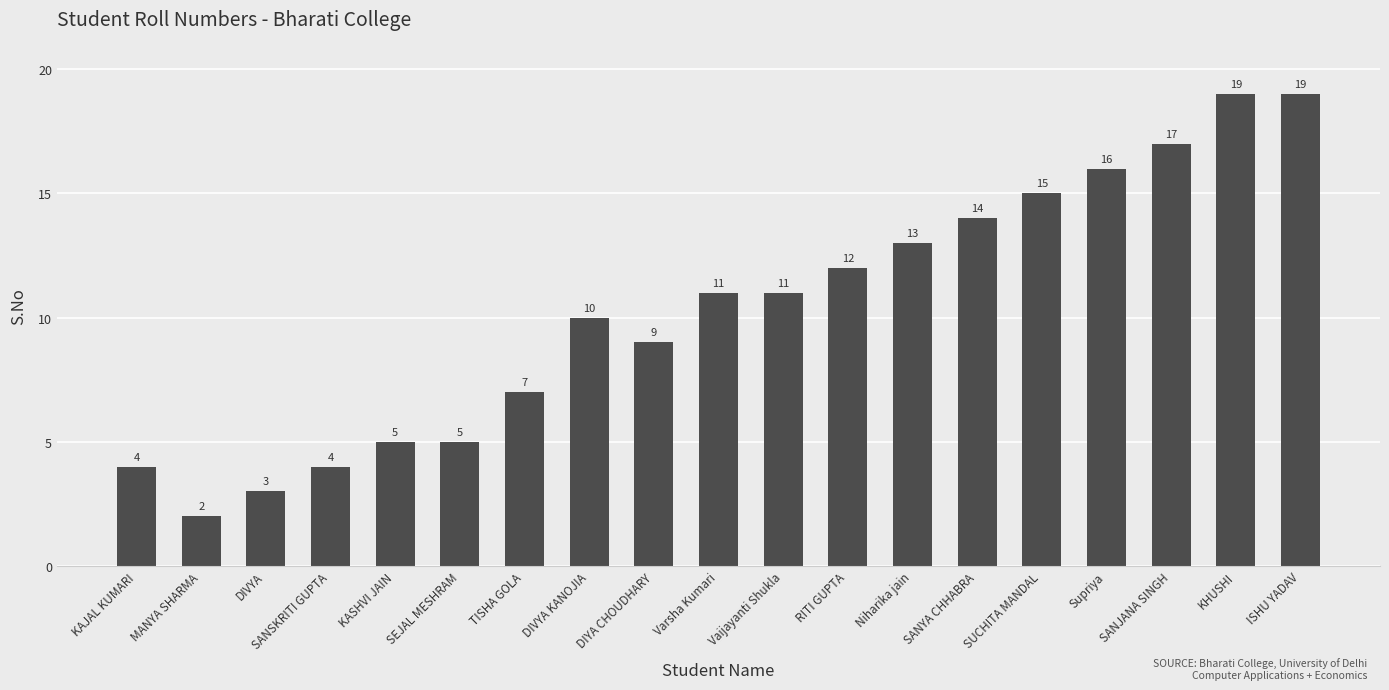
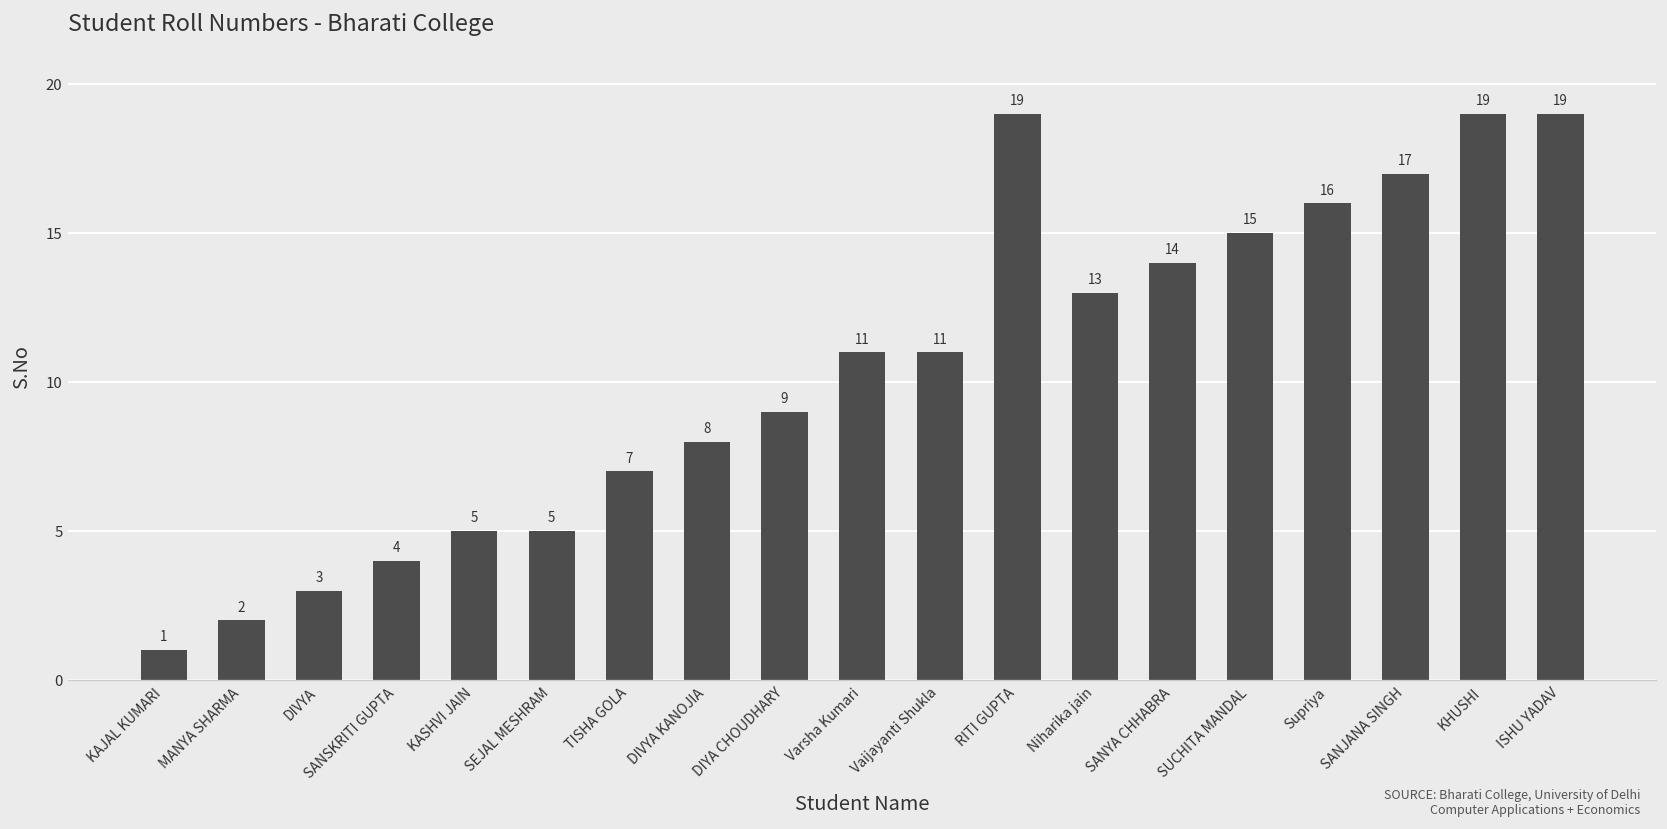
  {
-   "KAJAL KUMARI": 4,
+   "KAJAL KUMARI": 1,
    "MANYA SHARMA": 2,
    "DIVYA": 3,
    "SANSKRITI GUPTA": 4,
    "KASHVI JAIN": 5,
    "SEJAL MESHRAM": 5,
    "TISHA GOLA": 7,
-   "DIVYA KANOJIA": 10,
+   "DIVYA KANOJIA": 8,
    "DIYA CHOUDHARY": 9,
    "Varsha Kumari": 11,
    "Vaijayanti Shukla": 11,
-   "RITI GUPTA": 12,
+   "RITI GUPTA": 19,
    "Niharika jain": 13,
    "SANYA CHHABRA": 14,
    "SUCHITA MANDAL": 15,
    "Supriya": 16,
    "SANJANA SINGH": 17,
    "KHUSHI": 19,
    "ISHU YADAV": 19
  }
